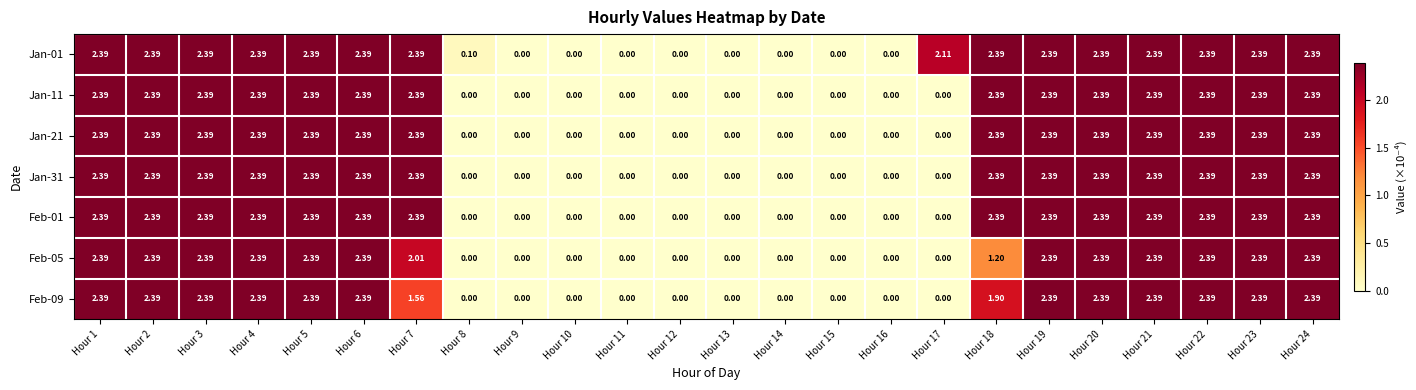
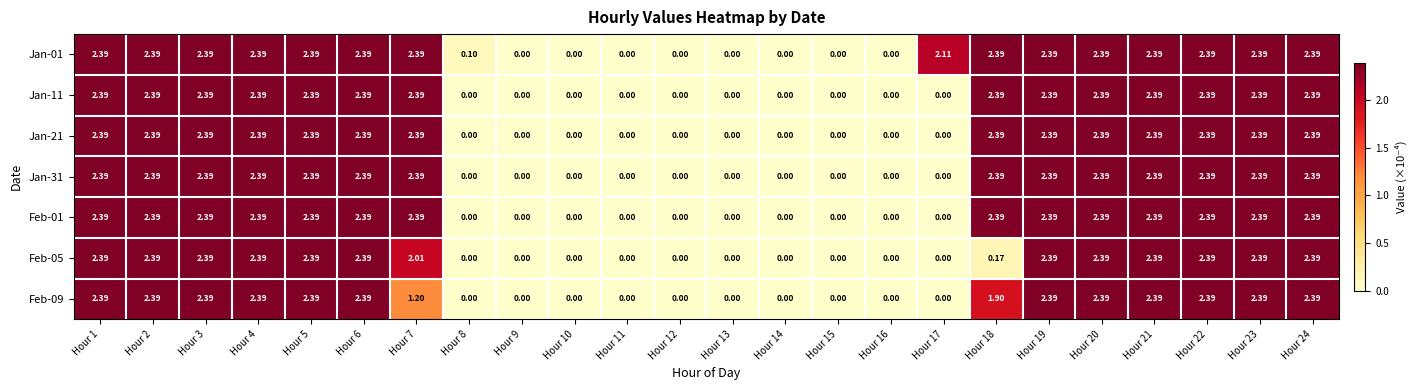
  {
    "Jan-01": {
      "Hour 1": 2.39,
      "Hour 2": 2.39,
      "Hour 3": 2.39,
      "Hour 4": 2.39,
      "Hour 5": 2.39,
      "Hour 6": 2.39,
      "Hour 7": 2.39,
      "Hour 8": 0.10,
      "Hour 9": 0.00,
      "Hour 10": 0.00,
      "Hour 11": 0.00,
      "Hour 12": 0.00,
      "Hour 13": 0.00,
      "Hour 14": 0.00,
      "Hour 15": 0.00,
      "Hour 16": 0.00,
      "Hour 17": 2.11,
      "Hour 18": 2.39,
      "Hour 19": 2.39,
      "Hour 20": 2.39,
      "Hour 21": 2.39,
      "Hour 22": 2.39,
      "Hour 23": 2.39,
      "Hour 24": 2.39
    },
    "Jan-11": {
      "Hour 1": 2.39,
      "Hour 2": 2.39,
      "Hour 3": 2.39,
      "Hour 4": 2.39,
      "Hour 5": 2.39,
      "Hour 6": 2.39,
      "Hour 7": 2.39,
      "Hour 8": 0.00,
      "Hour 9": 0.00,
      "Hour 10": 0.00,
      "Hour 11": 0.00,
      "Hour 12": 0.00,
      "Hour 13": 0.00,
      "Hour 14": 0.00,
      "Hour 15": 0.00,
      "Hour 16": 0.00,
      "Hour 17": 0.00,
      "Hour 18": 2.39,
      "Hour 19": 2.39,
      "Hour 20": 2.39,
      "Hour 21": 2.39,
      "Hour 22": 2.39,
      "Hour 23": 2.39,
      "Hour 24": 2.39
    },
    "Jan-21": {
      "Hour 1": 2.39,
      "Hour 2": 2.39,
      "Hour 3": 2.39,
      "Hour 4": 2.39,
      "Hour 5": 2.39,
      "Hour 6": 2.39,
      "Hour 7": 2.39,
      "Hour 8": 0.00,
      "Hour 9": 0.00,
      "Hour 10": 0.00,
      "Hour 11": 0.00,
      "Hour 12": 0.00,
      "Hour 13": 0.00,
      "Hour 14": 0.00,
      "Hour 15": 0.00,
      "Hour 16": 0.00,
      "Hour 17": 0.00,
      "Hour 18": 2.39,
      "Hour 19": 2.39,
      "Hour 20": 2.39,
      "Hour 21": 2.39,
      "Hour 22": 2.39,
      "Hour 23": 2.39,
      "Hour 24": 2.39
    },
    "Jan-31": {
      "Hour 1": 2.39,
      "Hour 2": 2.39,
      "Hour 3": 2.39,
      "Hour 4": 2.39,
      "Hour 5": 2.39,
      "Hour 6": 2.39,
      "Hour 7": 2.39,
      "Hour 8": 0.00,
      "Hour 9": 0.00,
      "Hour 10": 0.00,
      "Hour 11": 0.00,
      "Hour 12": 0.00,
      "Hour 13": 0.00,
      "Hour 14": 0.00,
      "Hour 15": 0.00,
      "Hour 16": 0.00,
      "Hour 17": 0.00,
      "Hour 18": 2.39,
      "Hour 19": 2.39,
      "Hour 20": 2.39,
      "Hour 21": 2.39,
      "Hour 22": 2.39,
      "Hour 23": 2.39,
      "Hour 24": 2.39
    },
    "Feb-01": {
      "Hour 1": 2.39,
      "Hour 2": 2.39,
      "Hour 3": 2.39,
      "Hour 4": 2.39,
      "Hour 5": 2.39,
      "Hour 6": 2.39,
      "Hour 7": 2.39,
      "Hour 8": 0.00,
      "Hour 9": 0.00,
      "Hour 10": 0.00,
      "Hour 11": 0.00,
      "Hour 12": 0.00,
      "Hour 13": 0.00,
      "Hour 14": 0.00,
      "Hour 15": 0.00,
      "Hour 16": 0.00,
      "Hour 17": 0.00,
      "Hour 18": 2.39,
      "Hour 19": 2.39,
      "Hour 20": 2.39,
      "Hour 21": 2.39,
      "Hour 22": 2.39,
      "Hour 23": 2.39,
      "Hour 24": 2.39
    },
    "Feb-05": {
      "Hour 1": 2.39,
      "Hour 2": 2.39,
      "Hour 3": 2.39,
      "Hour 4": 2.39,
      "Hour 5": 2.39,
      "Hour 6": 2.39,
      "Hour 7": 2.01,
      "Hour 8": 0.00,
      "Hour 9": 0.00,
      "Hour 10": 0.00,
      "Hour 11": 0.00,
      "Hour 12": 0.00,
      "Hour 13": 0.00,
      "Hour 14": 0.00,
      "Hour 15": 0.00,
      "Hour 16": 0.00,
      "Hour 17": 0.00,
-     "Hour 18": 1.20,
+     "Hour 18": 0.17,
      "Hour 19": 2.39,
      "Hour 20": 2.39,
      "Hour 21": 2.39,
      "Hour 22": 2.39,
      "Hour 23": 2.39,
      "Hour 24": 2.39
    },
    "Feb-09": {
      "Hour 1": 2.39,
      "Hour 2": 2.39,
      "Hour 3": 2.39,
      "Hour 4": 2.39,
      "Hour 5": 2.39,
      "Hour 6": 2.39,
-     "Hour 7": 1.56,
+     "Hour 7": 1.20,
      "Hour 8": 0.00,
      "Hour 9": 0.00,
      "Hour 10": 0.00,
      "Hour 11": 0.00,
      "Hour 12": 0.00,
      "Hour 13": 0.00,
      "Hour 14": 0.00,
      "Hour 15": 0.00,
      "Hour 16": 0.00,
      "Hour 17": 0.00,
      "Hour 18": 1.90,
      "Hour 19": 2.39,
      "Hour 20": 2.39,
      "Hour 21": 2.39,
      "Hour 22": 2.39,
      "Hour 23": 2.39,
      "Hour 24": 2.39
    }
  }
